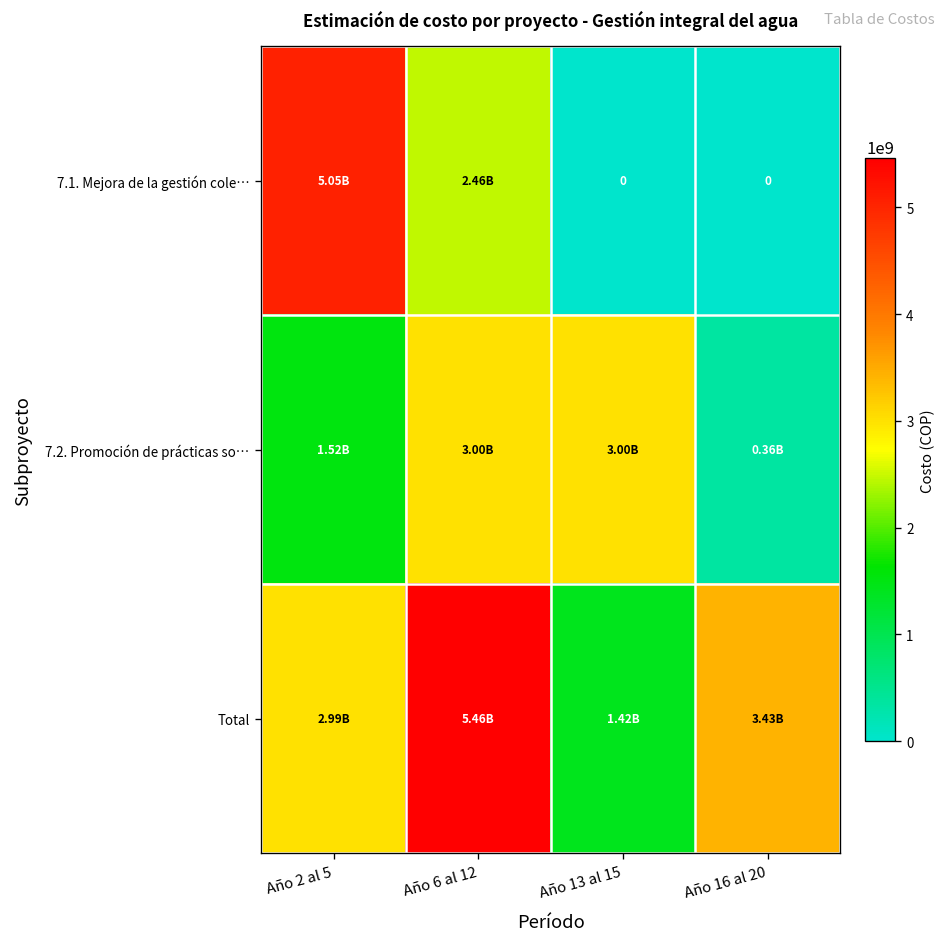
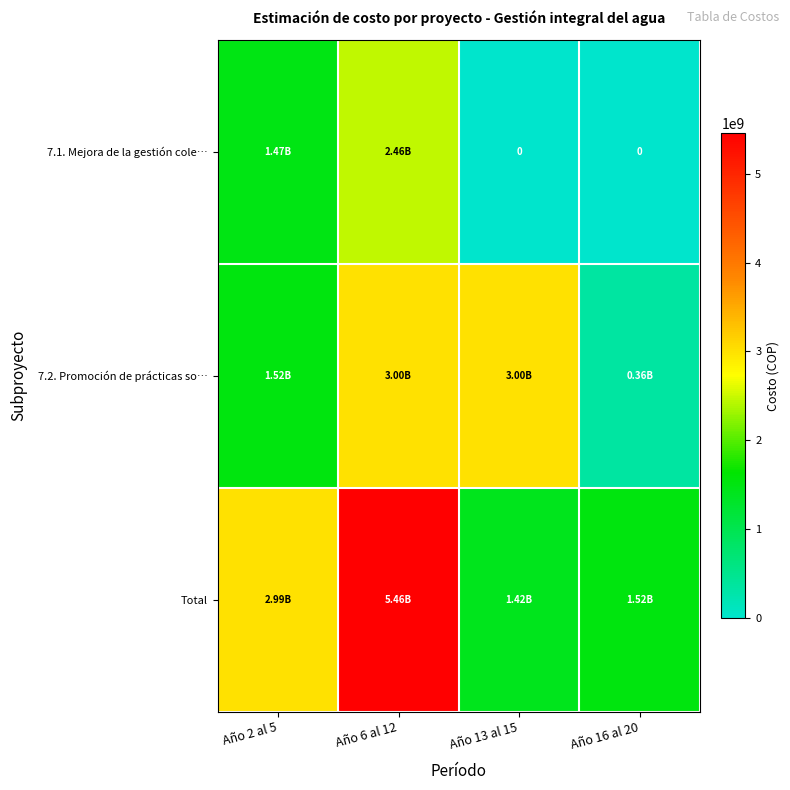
  {
    "7.1. Mejora de la gestión cole…": {
-     "Año 2 al 5": "5.05B",
+     "Año 2 al 5": "1.47B",
      "Año 6 al 12": "2.46B",
      "Año 13 al 15": "0",
      "Año 16 al 20": "0"
    },
    "7.2. Promoción de prácticas so…": {
      "Año 2 al 5": "1.52B",
      "Año 6 al 12": "3.00B",
      "Año 13 al 15": "3.00B",
      "Año 16 al 20": "0.36B"
    },
    "Total": {
      "Año 2 al 5": "2.99B",
      "Año 6 al 12": "5.46B",
      "Año 13 al 15": "1.42B",
-     "Año 16 al 20": "3.43B"
+     "Año 16 al 20": "1.52B"
    }
  }
